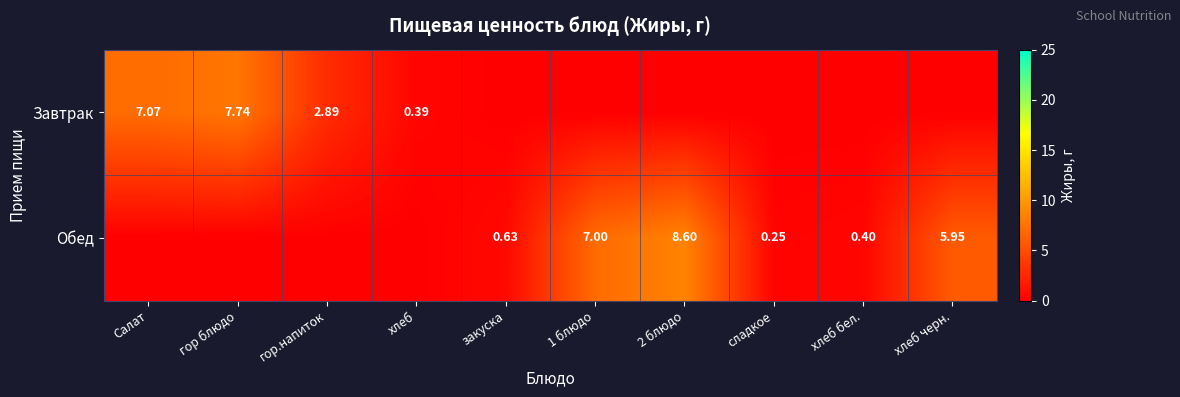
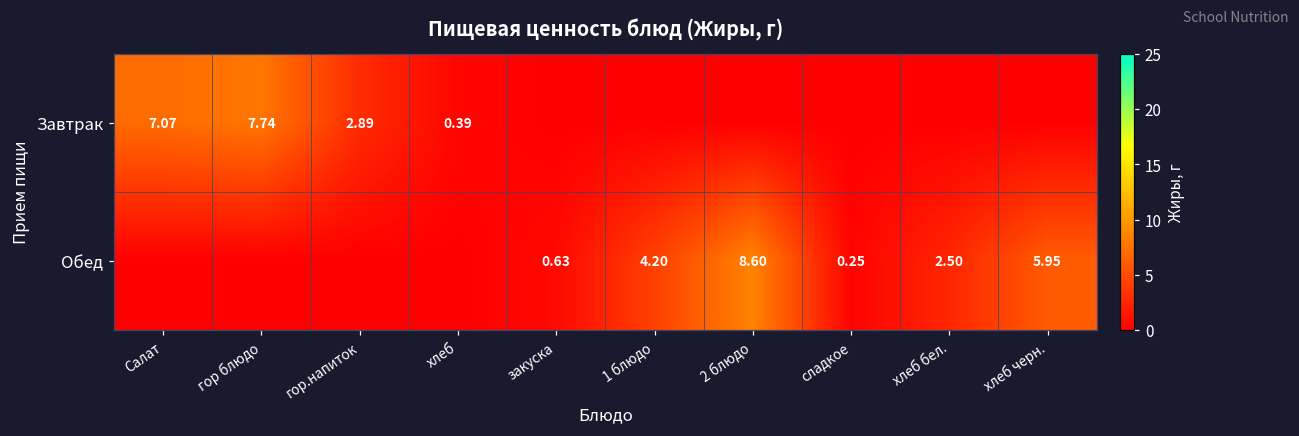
  {
    "Завтрак": {
      "Салат": 7.07,
      "гор блюдо": 7.74,
      "гор.напиток": 2.89,
      "хлеб": 0.39
    },
    "Обед": {
      "закуска": 0.63,
-     "1 блюдо": 7.00,
+     "1 блюдо": 4.20,
      "2 блюдо": 8.60,
      "сладкое": 0.25,
-     "хлеб бел.": 0.40,
+     "хлеб бел.": 2.50,
      "хлеб черн.": 5.95
    }
  }
